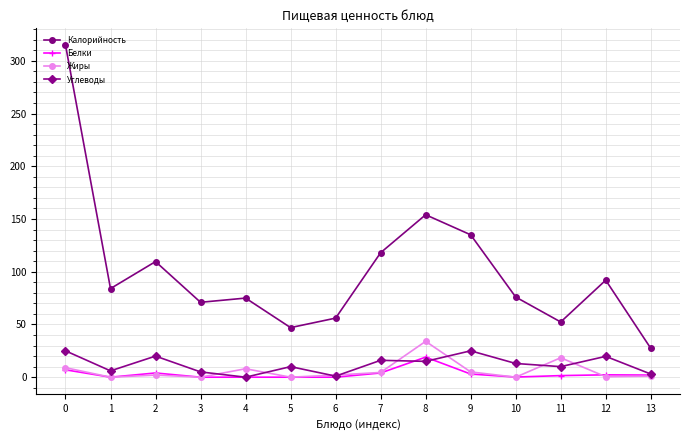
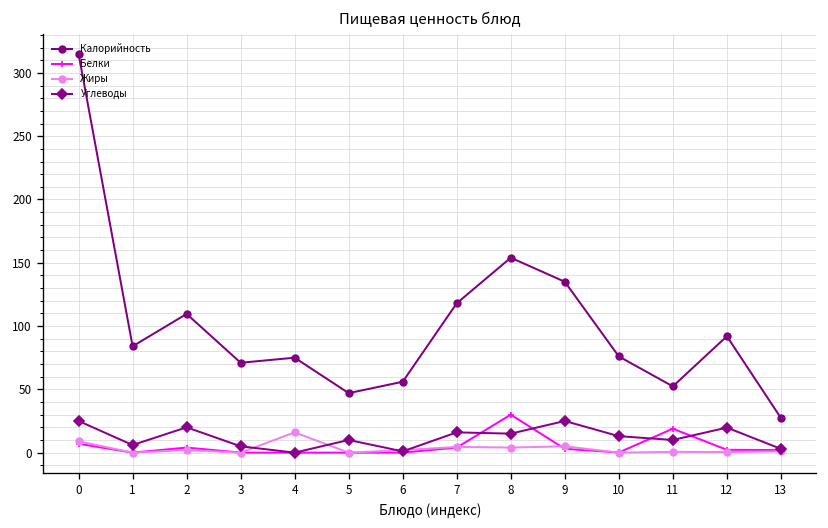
  {
    "Белки": {
-     "8": 19,
-     "11": 2
+     "8": 30,
+     "11": 19
    },
    "Жиры": {
-     "4": 8,
-     "8": 34,
-     "11": 18
+     "4": 16,
+     "8": 4,
+     "11": 1
    }
  }
